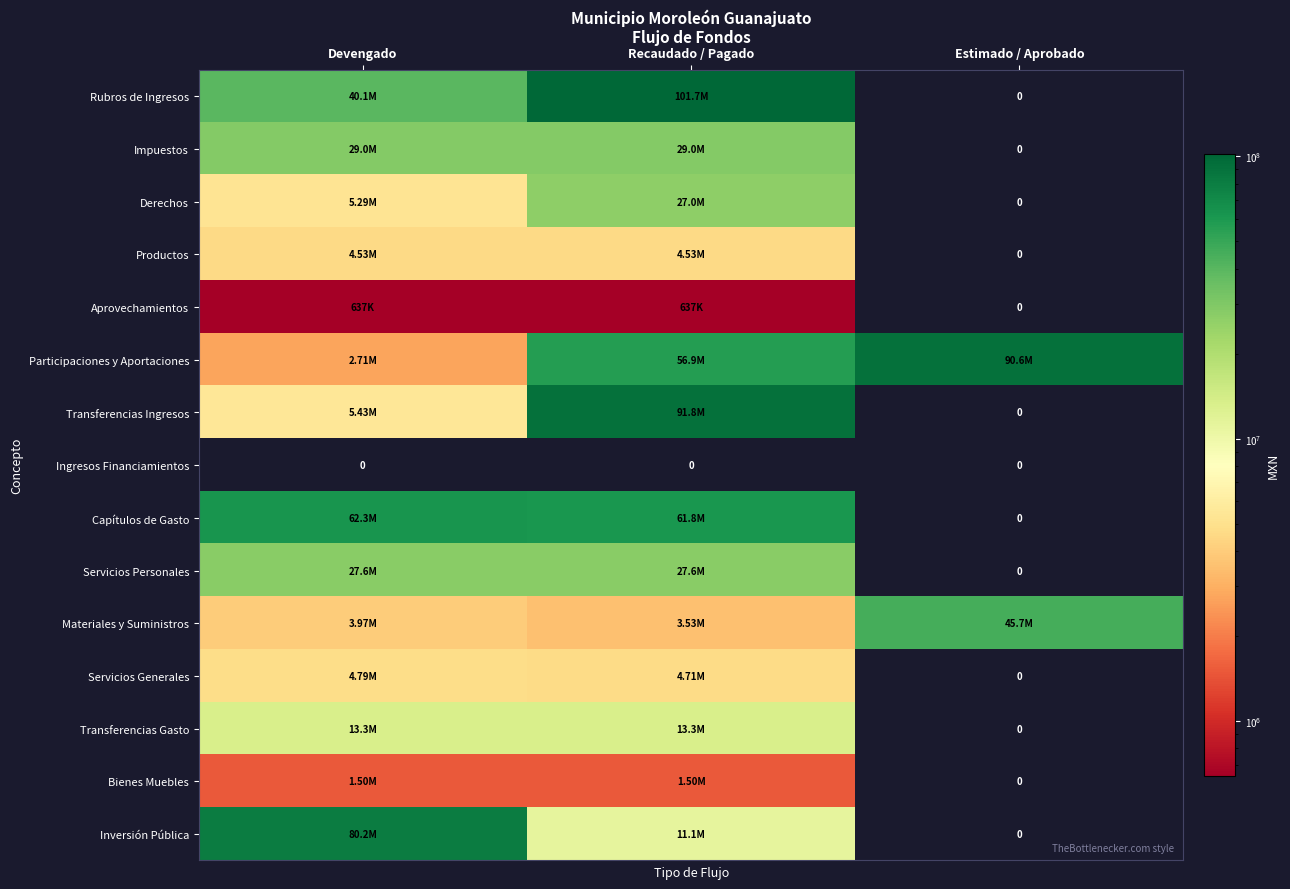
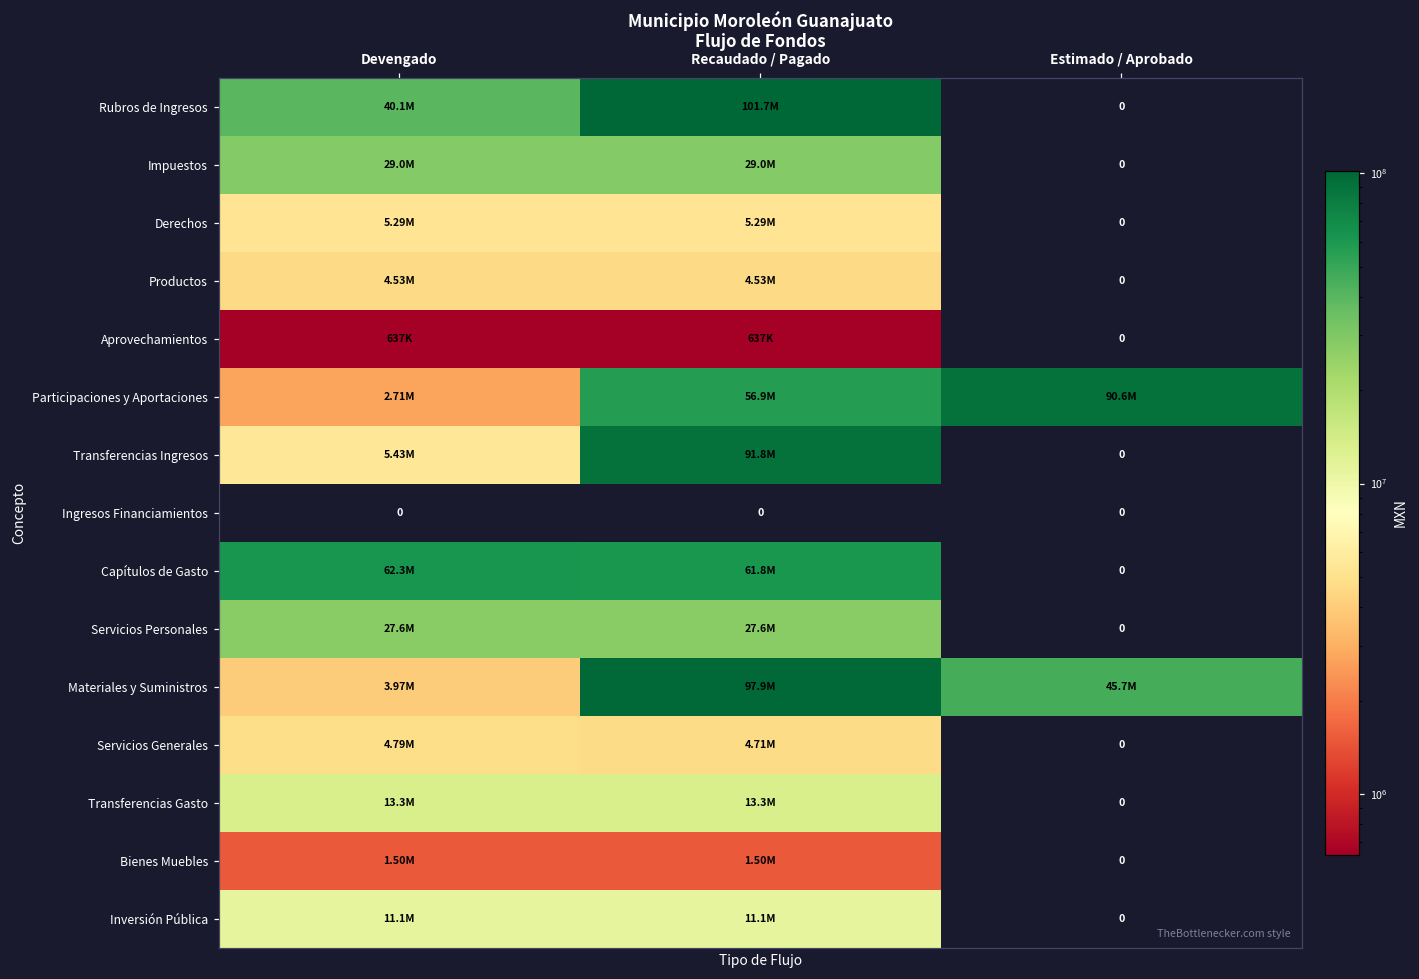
  {
    "Rubros de Ingresos": {
      "Devengado": "40.1M",
      "Recaudado / Pagado": "101.7M",
      "Estimado / Aprobado": "0"
    },
    "Impuestos": {
      "Devengado": "29.0M",
      "Recaudado / Pagado": "29.0M",
      "Estimado / Aprobado": "0"
    },
    "Derechos": {
      "Devengado": "5.29M",
-     "Recaudado / Pagado": "27.0M",
+     "Recaudado / Pagado": "5.29M",
      "Estimado / Aprobado": "0"
    },
    "Productos": {
      "Devengado": "4.53M",
      "Recaudado / Pagado": "4.53M",
      "Estimado / Aprobado": "0"
    },
    "Aprovechamientos": {
      "Devengado": "637K",
      "Recaudado / Pagado": "637K",
      "Estimado / Aprobado": "0"
    },
    "Participaciones y Aportaciones": {
      "Devengado": "2.71M",
      "Recaudado / Pagado": "56.9M",
      "Estimado / Aprobado": "90.6M"
    },
    "Transferencias Ingresos": {
      "Devengado": "5.43M",
      "Recaudado / Pagado": "91.8M",
      "Estimado / Aprobado": "0"
    },
    "Ingresos Financiamientos": {
      "Devengado": "0",
      "Recaudado / Pagado": "0",
      "Estimado / Aprobado": "0"
    },
    "Capítulos de Gasto": {
      "Devengado": "62.3M",
      "Recaudado / Pagado": "61.8M",
      "Estimado / Aprobado": "0"
    },
    "Servicios Personales": {
      "Devengado": "27.6M",
      "Recaudado / Pagado": "27.6M",
      "Estimado / Aprobado": "0"
    },
    "Materiales y Suministros": {
      "Devengado": "3.97M",
-     "Recaudado / Pagado": "3.53M",
+     "Recaudado / Pagado": "97.9M",
      "Estimado / Aprobado": "45.7M"
    },
    "Servicios Generales": {
      "Devengado": "4.79M",
      "Recaudado / Pagado": "4.71M",
      "Estimado / Aprobado": "0"
    },
    "Transferencias Gasto": {
      "Devengado": "13.3M",
      "Recaudado / Pagado": "13.3M",
      "Estimado / Aprobado": "0"
    },
    "Bienes Muebles": {
      "Devengado": "1.50M",
      "Recaudado / Pagado": "1.50M",
      "Estimado / Aprobado": "0"
    },
    "Inversión Pública": {
-     "Devengado": "80.2M",
+     "Devengado": "11.1M",
      "Recaudado / Pagado": "11.1M"
    }
  }
